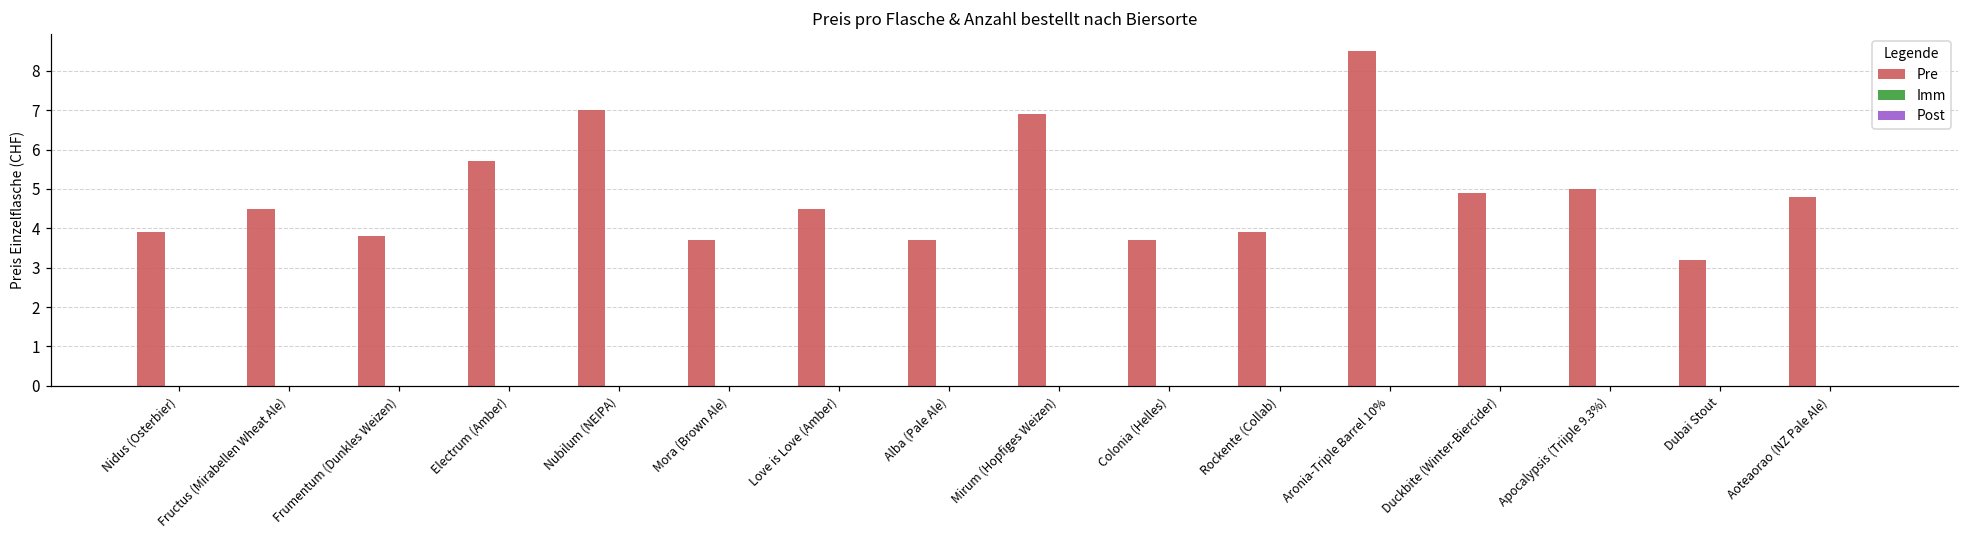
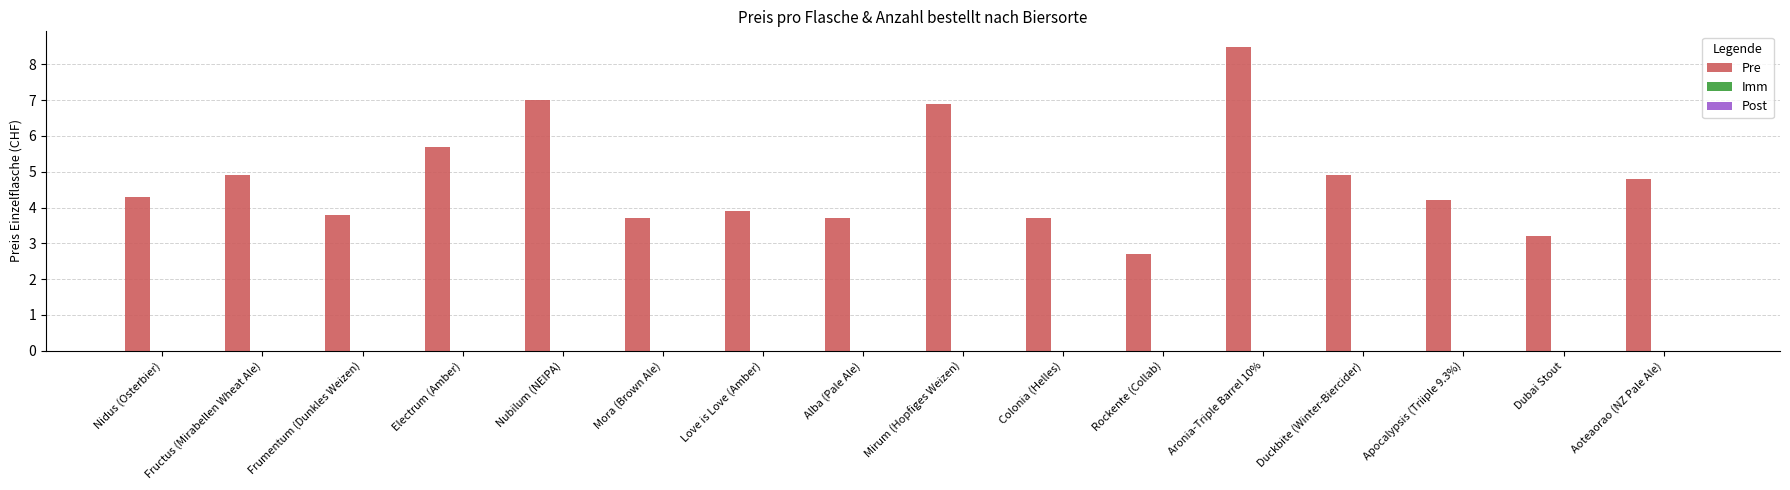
  {
    "Pre": {
-     "Nidus (Osterbier)": 3.9,
-     "Fructus (Mirabellen Wheat Ale)": 4.5,
+     "Nidus (Osterbier)": 4.3,
+     "Fructus (Mirabellen Wheat Ale)": 4.9,
      "Frumentum (Dunkles Weizen)": 3.8,
      "Electrum (Amber)": 5.7,
      "Nubilum (NEIPA)": 7.0,
      "Mora (Brown Ale)": 3.7,
-     "Love is Love (Amber)": 4.5,
+     "Love is Love (Amber)": 3.9,
      "Alba (Pale Ale)": 3.7,
      "Mirum (Hopfiges Weizen)": 6.9,
      "Colonia (Helles)": 3.7,
-     "Rockente (Collab)": 3.9,
+     "Rockente (Collab)": 2.7,
      "Aronia-Triple Barrel 10%": 8.5,
      "Duckbite (Winter-Biercider)": 4.9,
-     "Apocalypsis (Triiple 9.3%)": 5.0,
+     "Apocalypsis (Triiple 9.3%)": 4.2,
      "Dubai Stout": 3.2,
      "Aoteaorao (NZ Pale Ale)": 4.8
    },
    "Imm": {
      "Nidus (Osterbier)": 0.0,
      "Fructus (Mirabellen Wheat Ale)": 0.0,
      "Frumentum (Dunkles Weizen)": 0.0,
      "Electrum (Amber)": 0.0,
      "Nubilum (NEIPA)": 0.0,
      "Mora (Brown Ale)": 0.0,
      "Love is Love (Amber)": 0.0,
      "Alba (Pale Ale)": 0.0,
      "Mirum (Hopfiges Weizen)": 0.0,
      "Colonia (Helles)": 0.0,
      "Rockente (Collab)": 0.0,
      "Aronia-Triple Barrel 10%": 0.0,
      "Duckbite (Winter-Biercider)": 0.0,
      "Apocalypsis (Triiple 9.3%)": 0.0,
      "Dubai Stout": 0.0,
      "Aoteaorao (NZ Pale Ale)": 0.0
    },
    "Post": {
      "Nidus (Osterbier)": 0.0,
      "Fructus (Mirabellen Wheat Ale)": 0.0,
      "Frumentum (Dunkles Weizen)": 0.0,
      "Electrum (Amber)": 0.0,
      "Nubilum (NEIPA)": 0.0,
      "Mora (Brown Ale)": 0.0,
      "Love is Love (Amber)": 0.0,
      "Alba (Pale Ale)": 0.0,
      "Mirum (Hopfiges Weizen)": 0.0,
      "Colonia (Helles)": 0.0,
      "Rockente (Collab)": 0.0,
      "Aronia-Triple Barrel 10%": 0.0,
      "Duckbite (Winter-Biercider)": 0.0,
      "Apocalypsis (Triiple 9.3%)": 0.0,
      "Dubai Stout": 0.0,
      "Aoteaorao (NZ Pale Ale)": 0.0
    }
  }
